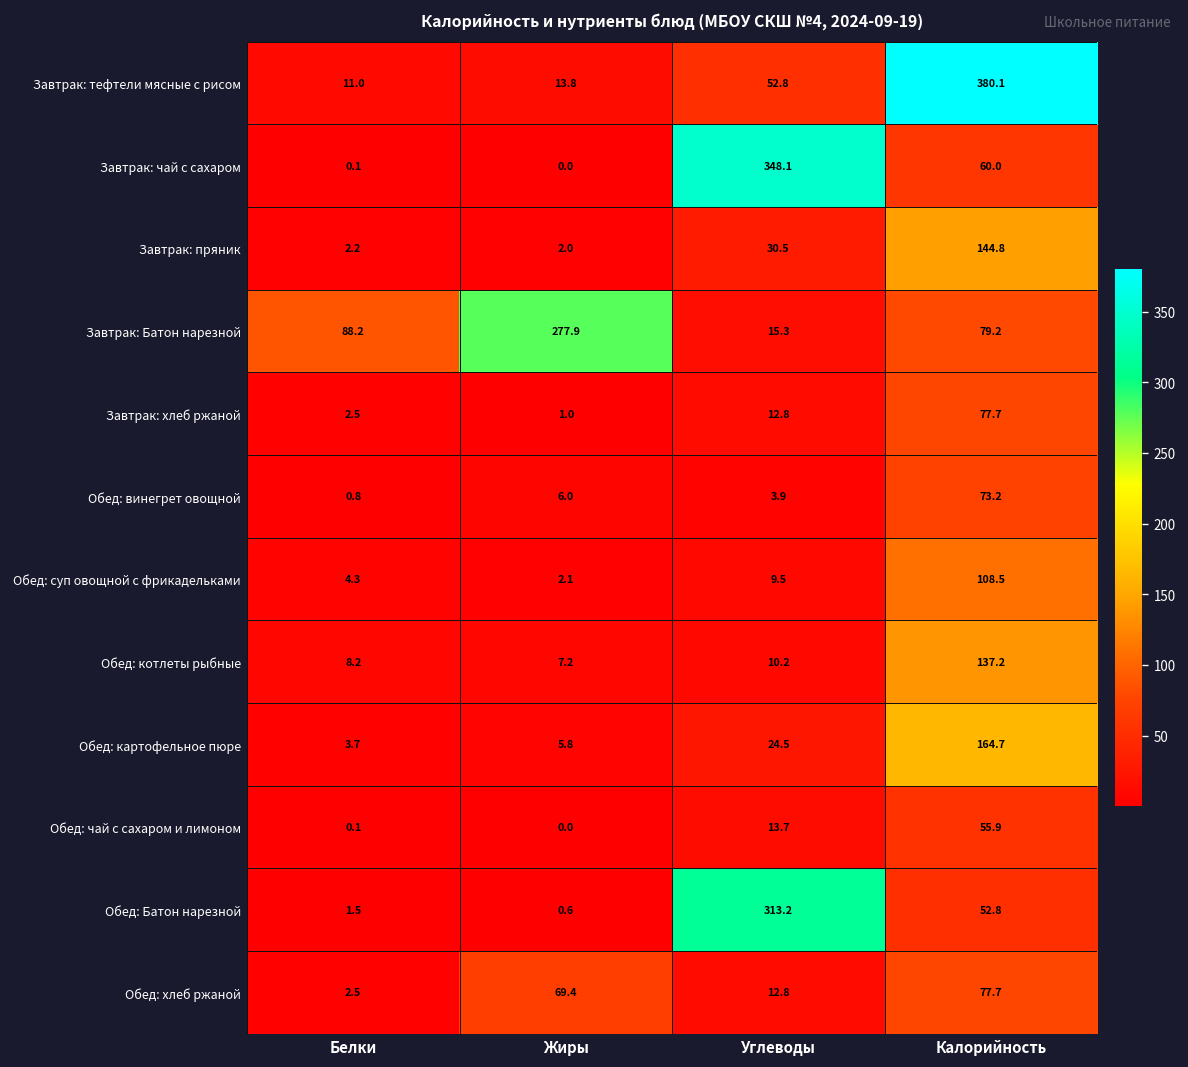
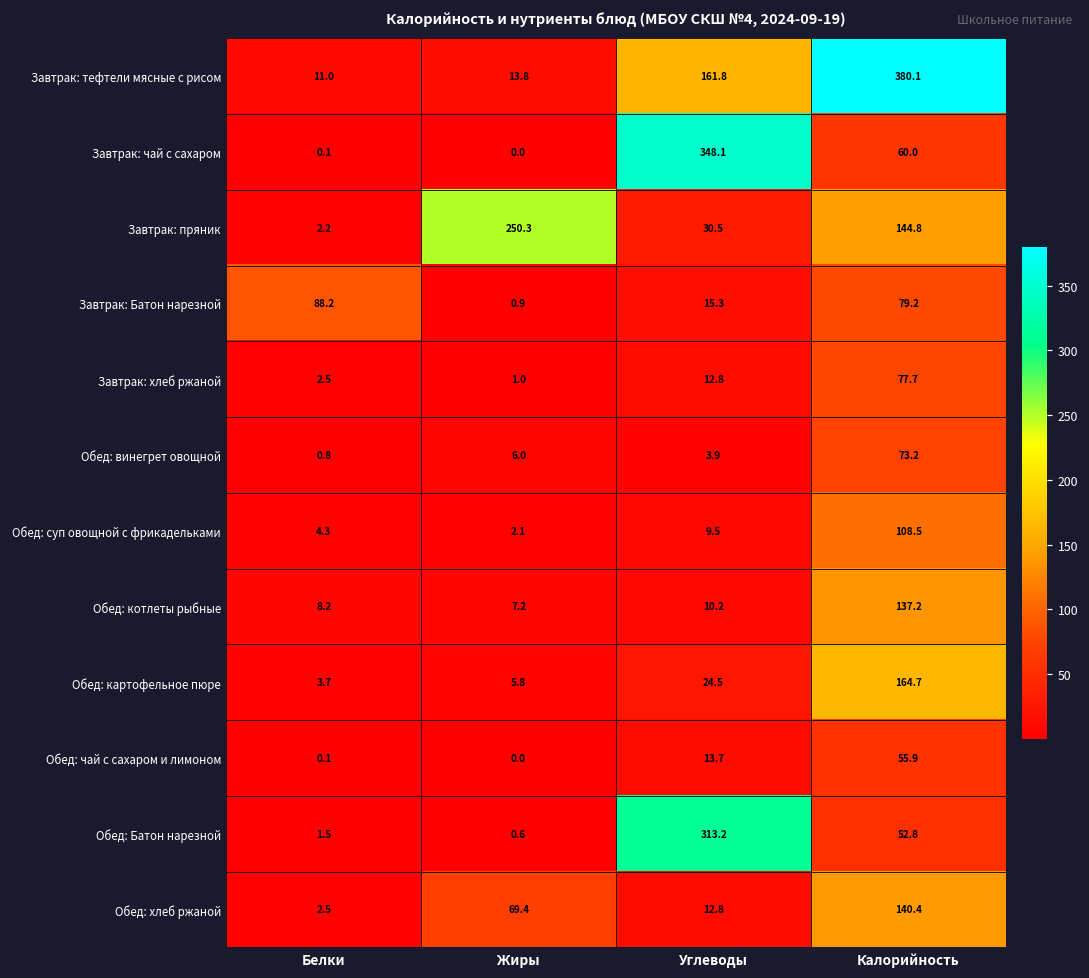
  {
    "Завтрак: тефтели мясные с рисом": {
      "Белки": 11.0,
      "Жиры": 13.8,
-     "Углеводы": 52.8,
+     "Углеводы": 161.8,
      "Калорийность": 380.1
    },
    "Завтрак: чай с сахаром": {
      "Белки": 0.1,
      "Жиры": 0.0,
      "Углеводы": 348.1,
      "Калорийность": 60.0
    },
    "Завтрак: пряник": {
      "Белки": 2.2,
-     "Жиры": 2.0,
+     "Жиры": 250.3,
      "Углеводы": 30.5,
      "Калорийность": 144.8
    },
    "Завтрак: Батон нарезной": {
      "Белки": 88.2,
-     "Жиры": 277.9,
+     "Жиры": 0.9,
      "Углеводы": 15.3,
      "Калорийность": 79.2
    },
    "Завтрак: хлеб ржаной": {
      "Белки": 2.5,
      "Жиры": 1.0,
      "Углеводы": 12.8,
      "Калорийность": 77.7
    },
    "Обед: винегрет овощной": {
      "Белки": 0.8,
      "Жиры": 6.0,
      "Углеводы": 3.9,
      "Калорийность": 73.2
    },
    "Обед: суп овощной с фрикадельками": {
      "Белки": 4.3,
      "Жиры": 2.1,
      "Углеводы": 9.5,
      "Калорийность": 108.5
    },
    "Обед: котлеты рыбные": {
      "Белки": 8.2,
      "Жиры": 7.2,
      "Углеводы": 10.2,
      "Калорийность": 137.2
    },
    "Обед: картофельное пюре": {
      "Белки": 3.7,
      "Жиры": 5.8,
      "Углеводы": 24.5,
      "Калорийность": 164.7
    },
    "Обед: чай с сахаром и лимоном": {
      "Белки": 0.1,
      "Жиры": 0.0,
      "Углеводы": 13.7,
      "Калорийность": 55.9
    },
    "Обед: Батон нарезной": {
      "Белки": 1.5,
      "Жиры": 0.6,
      "Углеводы": 313.2,
      "Калорийность": 52.8
    },
    "Обед: хлеб ржаной": {
      "Белки": 2.5,
      "Жиры": 69.4,
      "Углеводы": 12.8,
-     "Калорийность": 77.7
+     "Калорийность": 140.4
    }
  }
